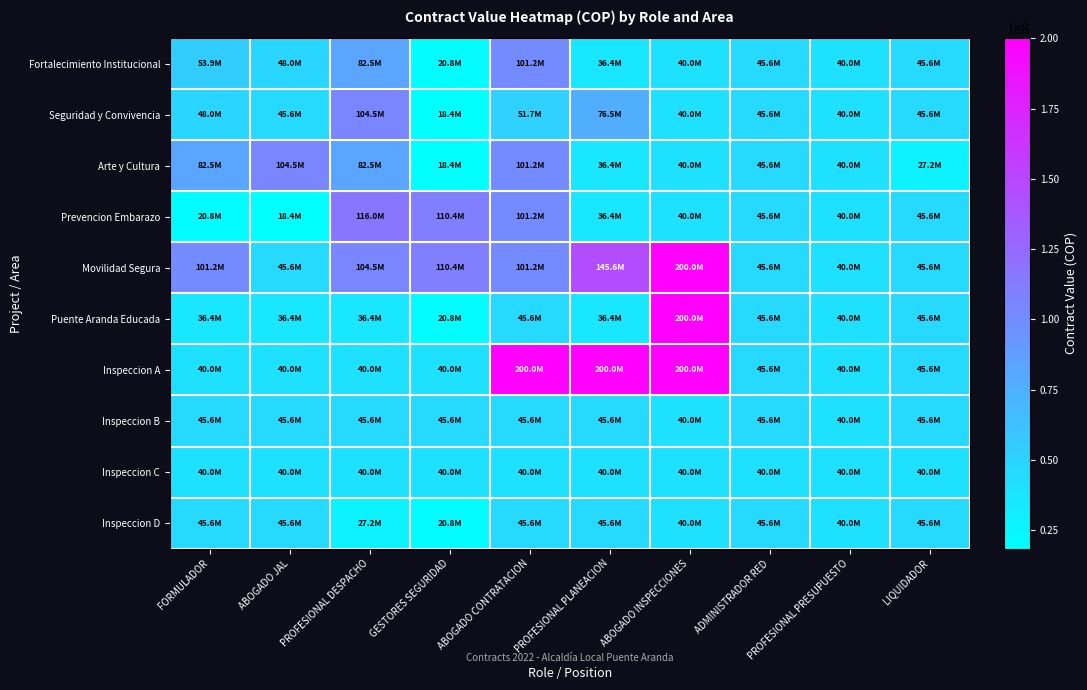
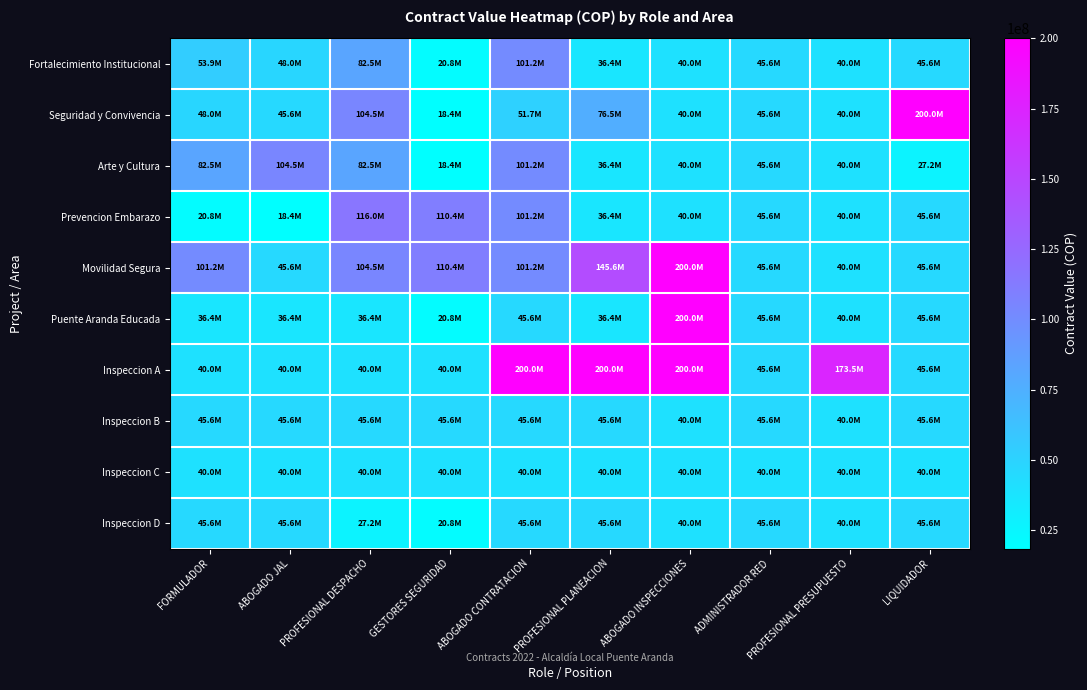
  {
    "Fortalecimiento Institucional": {
      "FORMULADOR": "53.9M",
      "ABOGADO JAL": "48.0M",
      "PROFESIONAL DESPACHO": "82.5M",
      "GESTORES SEGURIDAD": "20.8M",
      "ABOGADO CONTRATACION": "101.2M",
      "PROFESIONAL PLANEACION": "36.4M",
      "ABOGADO INSPECCIONES": "40.0M",
      "ADMINISTRADOR RED": "45.6M",
      "PROFESIONAL PRESUPUESTO": "40.0M",
      "LIQUIDADOR": "45.6M"
    },
    "Seguridad y Convivencia": {
      "FORMULADOR": "48.0M",
      "ABOGADO JAL": "45.6M",
      "PROFESIONAL DESPACHO": "104.5M",
      "GESTORES SEGURIDAD": "18.4M",
      "ABOGADO CONTRATACION": "51.7M",
      "PROFESIONAL PLANEACION": "76.5M",
      "ABOGADO INSPECCIONES": "40.0M",
      "ADMINISTRADOR RED": "45.6M",
      "PROFESIONAL PRESUPUESTO": "40.0M",
-     "LIQUIDADOR": "45.6M"
+     "LIQUIDADOR": "200.0M"
    },
    "Arte y Cultura": {
      "FORMULADOR": "82.5M",
      "ABOGADO JAL": "104.5M",
      "PROFESIONAL DESPACHO": "82.5M",
      "GESTORES SEGURIDAD": "18.4M",
      "ABOGADO CONTRATACION": "101.2M",
      "PROFESIONAL PLANEACION": "36.4M",
      "ABOGADO INSPECCIONES": "40.0M",
      "ADMINISTRADOR RED": "45.6M",
      "PROFESIONAL PRESUPUESTO": "40.0M",
      "LIQUIDADOR": "27.2M"
    },
    "Prevencion Embarazo": {
      "FORMULADOR": "20.8M",
      "ABOGADO JAL": "18.4M",
      "PROFESIONAL DESPACHO": "116.0M",
      "GESTORES SEGURIDAD": "110.4M",
      "ABOGADO CONTRATACION": "101.2M",
      "PROFESIONAL PLANEACION": "36.4M",
      "ABOGADO INSPECCIONES": "40.0M",
      "ADMINISTRADOR RED": "45.6M",
      "PROFESIONAL PRESUPUESTO": "40.0M",
      "LIQUIDADOR": "45.6M"
    },
    "Movilidad Segura": {
      "FORMULADOR": "101.2M",
      "ABOGADO JAL": "45.6M",
      "PROFESIONAL DESPACHO": "104.5M",
      "GESTORES SEGURIDAD": "110.4M",
      "ABOGADO CONTRATACION": "101.2M",
      "PROFESIONAL PLANEACION": "145.6M",
      "ABOGADO INSPECCIONES": "200.0M",
      "ADMINISTRADOR RED": "45.6M",
      "PROFESIONAL PRESUPUESTO": "40.0M",
      "LIQUIDADOR": "45.6M"
    },
    "Puente Aranda Educada": {
      "FORMULADOR": "36.4M",
      "ABOGADO JAL": "36.4M",
      "PROFESIONAL DESPACHO": "36.4M",
      "GESTORES SEGURIDAD": "20.8M",
      "ABOGADO CONTRATACION": "45.6M",
      "PROFESIONAL PLANEACION": "36.4M",
      "ABOGADO INSPECCIONES": "200.0M",
      "ADMINISTRADOR RED": "45.6M",
      "PROFESIONAL PRESUPUESTO": "40.0M",
      "LIQUIDADOR": "45.6M"
    },
    "Inspeccion A": {
      "FORMULADOR": "40.0M",
      "ABOGADO JAL": "40.0M",
      "PROFESIONAL DESPACHO": "40.0M",
      "GESTORES SEGURIDAD": "40.0M",
      "ABOGADO CONTRATACION": "200.0M",
      "PROFESIONAL PLANEACION": "200.0M",
      "ABOGADO INSPECCIONES": "200.0M",
      "ADMINISTRADOR RED": "45.6M",
-     "PROFESIONAL PRESUPUESTO": "40.0M",
+     "PROFESIONAL PRESUPUESTO": "173.5M",
      "LIQUIDADOR": "45.6M"
    },
    "Inspeccion B": {
      "FORMULADOR": "45.6M",
      "ABOGADO JAL": "45.6M",
      "PROFESIONAL DESPACHO": "45.6M",
      "GESTORES SEGURIDAD": "45.6M",
      "ABOGADO CONTRATACION": "45.6M",
      "PROFESIONAL PLANEACION": "45.6M",
      "ABOGADO INSPECCIONES": "40.0M",
      "ADMINISTRADOR RED": "45.6M",
      "PROFESIONAL PRESUPUESTO": "40.0M",
      "LIQUIDADOR": "45.6M"
    },
    "Inspeccion C": {
      "FORMULADOR": "40.0M",
      "ABOGADO JAL": "40.0M",
      "PROFESIONAL DESPACHO": "40.0M",
      "GESTORES SEGURIDAD": "40.0M",
      "ABOGADO CONTRATACION": "40.0M",
      "PROFESIONAL PLANEACION": "40.0M",
      "ABOGADO INSPECCIONES": "40.0M",
      "ADMINISTRADOR RED": "40.0M",
      "PROFESIONAL PRESUPUESTO": "40.0M",
      "LIQUIDADOR": "40.0M"
    },
    "Inspeccion D": {
      "FORMULADOR": "45.6M",
      "ABOGADO JAL": "45.6M",
      "PROFESIONAL DESPACHO": "27.2M",
      "GESTORES SEGURIDAD": "20.8M",
      "ABOGADO CONTRATACION": "45.6M",
      "PROFESIONAL PLANEACION": "45.6M",
      "ABOGADO INSPECCIONES": "40.0M",
      "ADMINISTRADOR RED": "45.6M",
      "PROFESIONAL PRESUPUESTO": "40.0M",
      "LIQUIDADOR": "45.6M"
    }
  }
